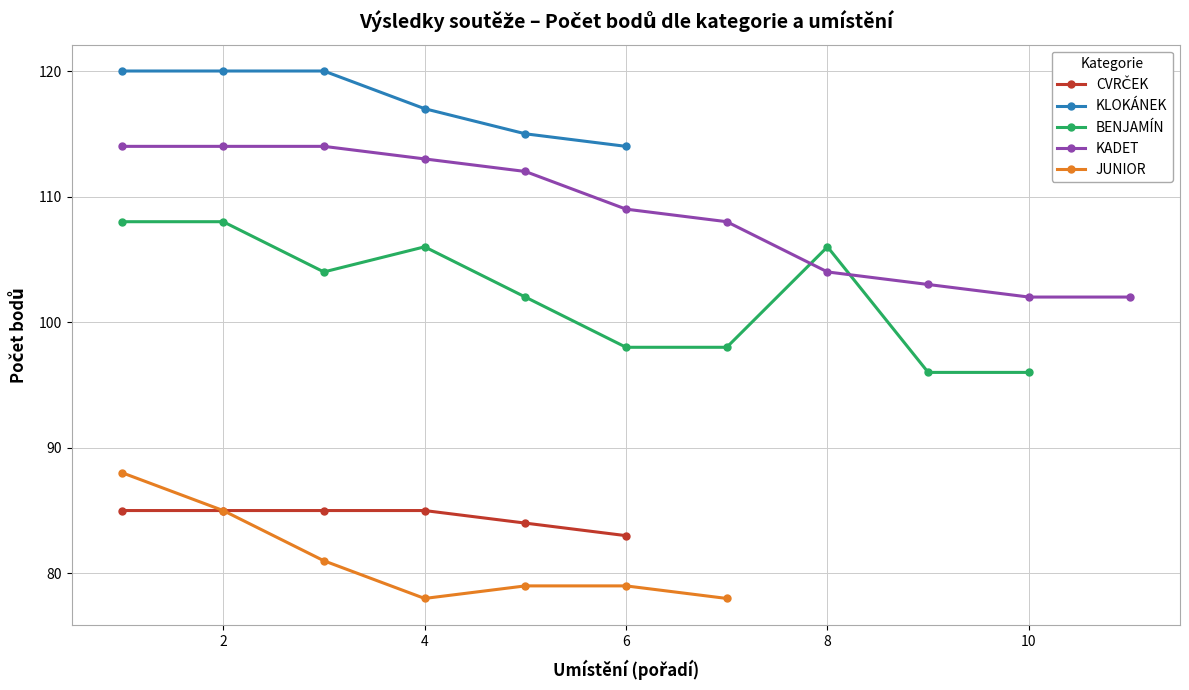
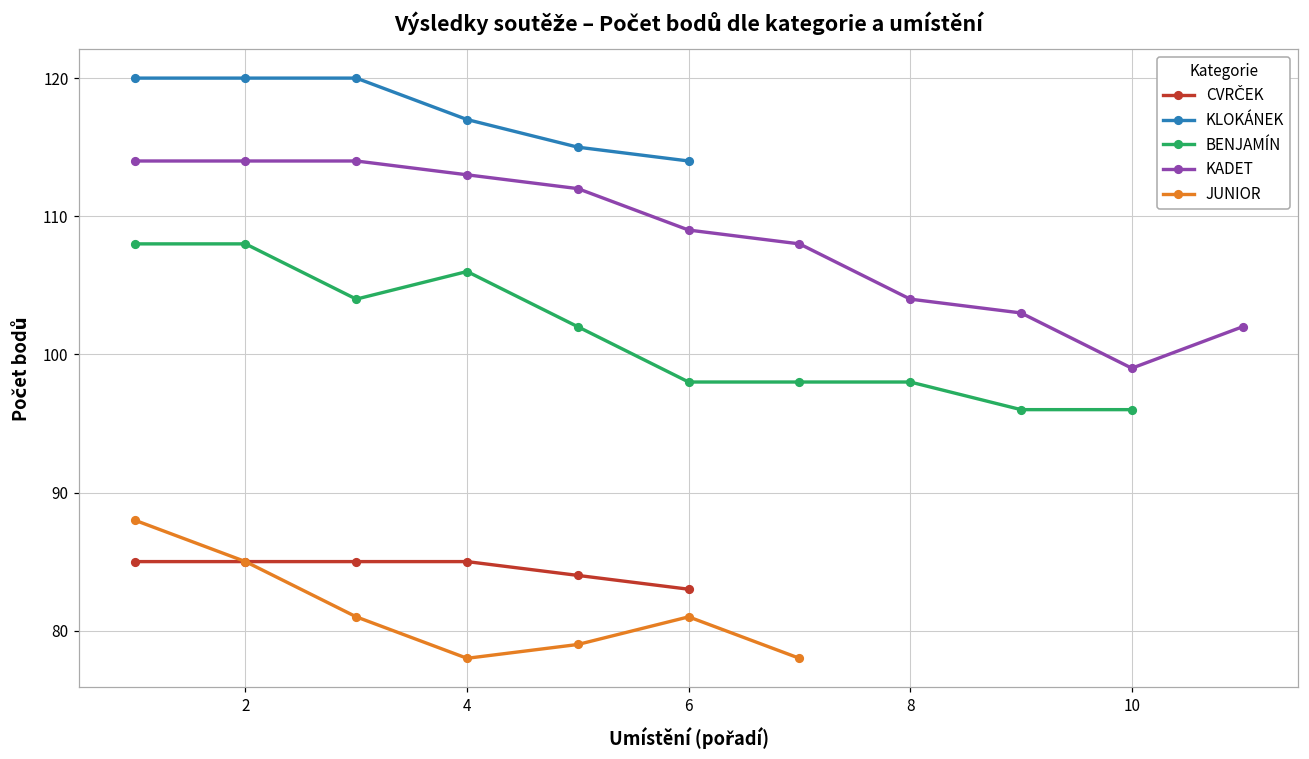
  {
    "CVRČEK": {
      "4": 85,
      "6": 83
    },
    "KLOKÁNEK": {
      "2": 120,
      "4": 117,
      "6": 114
    },
    "BENJAMÍN": {
      "2": 108,
      "4": 106,
      "6": 98,
-     "8": 106,
+     "8": 98,
      "10": 96
    },
    "KADET": {
      "2": 114,
      "4": 113,
      "6": 109,
      "8": 104,
-     "10": 102
+     "10": 99
    },
    "JUNIOR": {
      "4": 78,
-     "6": 79
+     "6": 81
    }
  }
